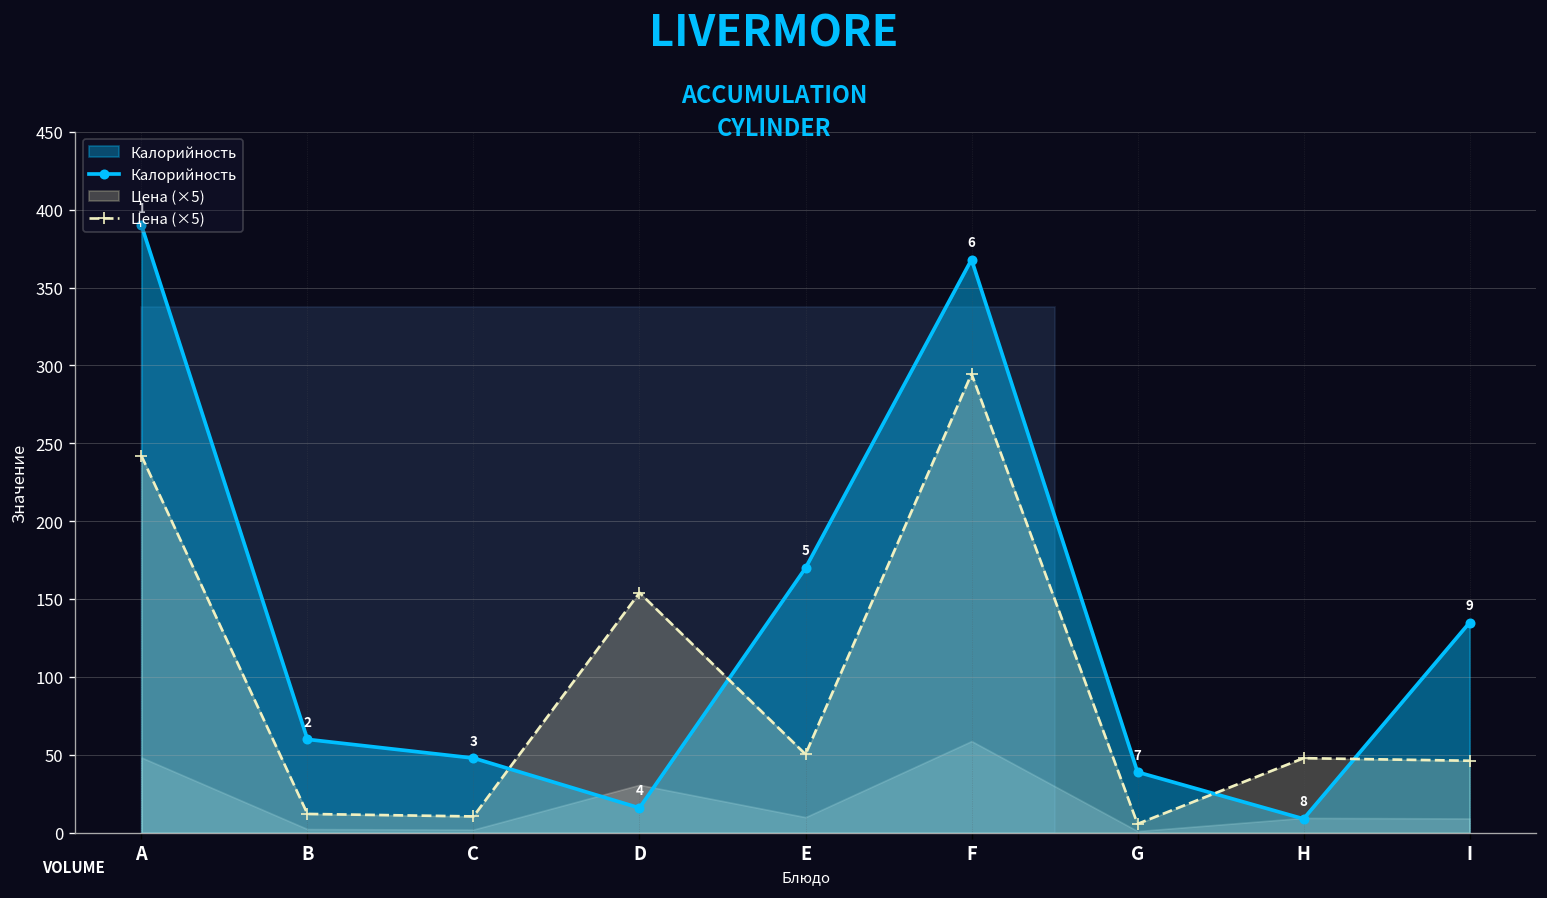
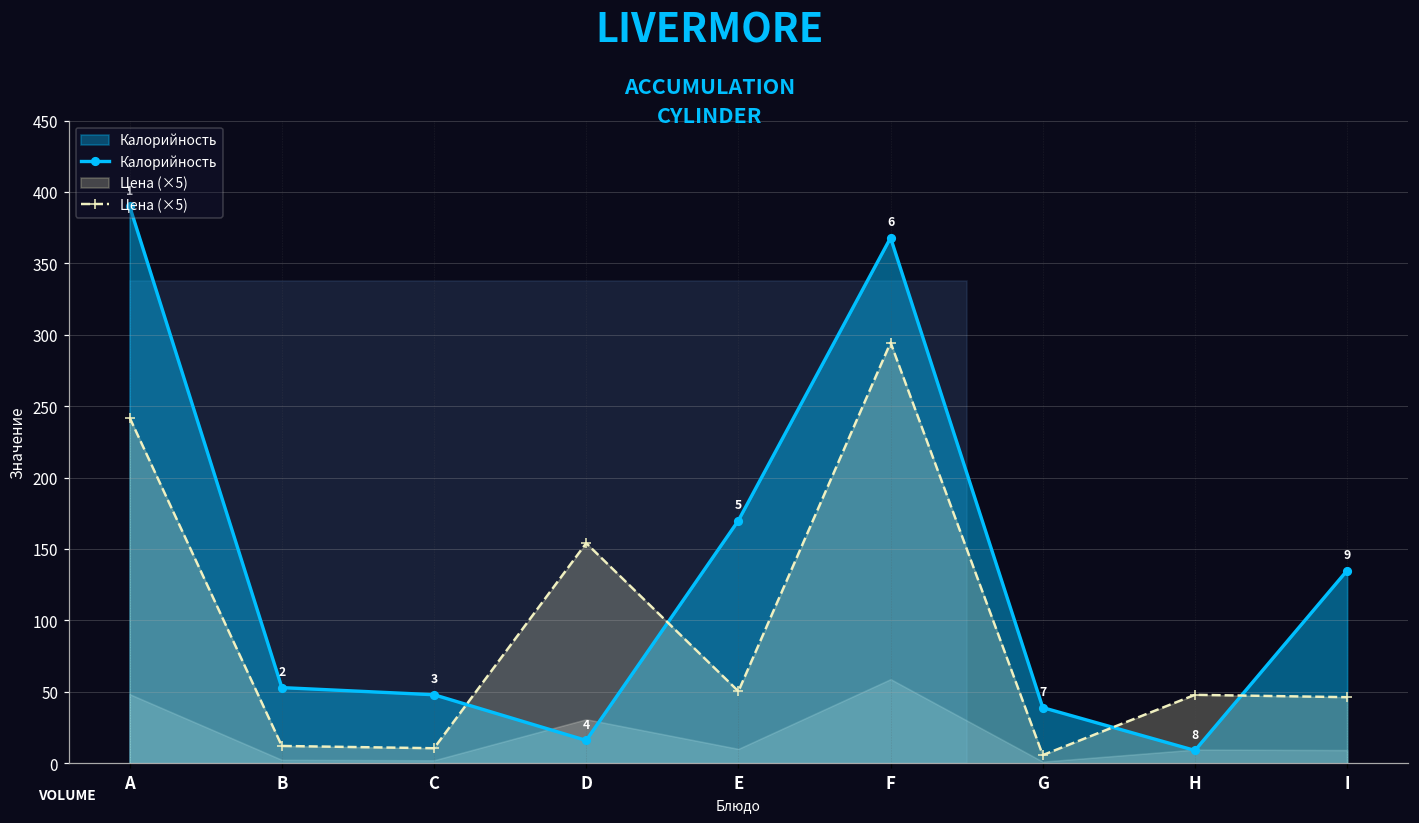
  {
    "Калорийность": {
-     "B": 60,
+     "B": 53,
      "D": 16
    }
  }
